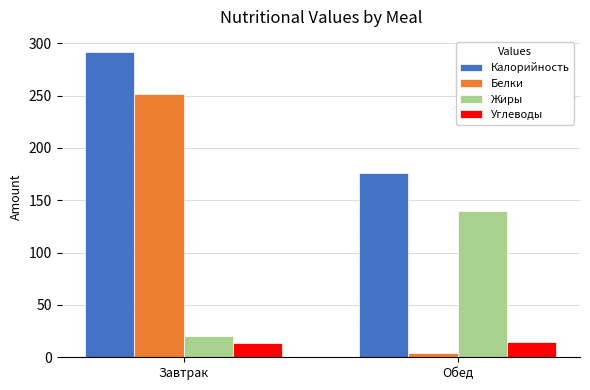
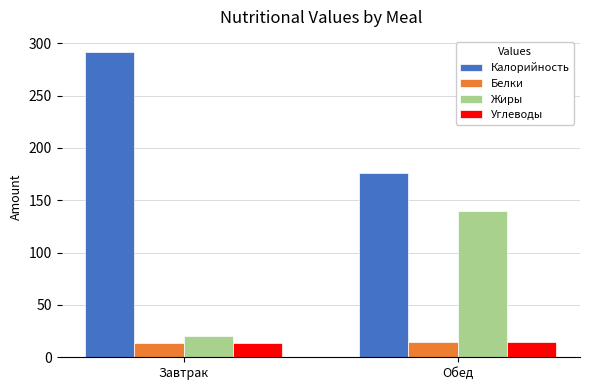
  {
    "Калорийность": {
      "Завтрак": 292,
      "Обед": 176
    },
    "Белки": {
-     "Завтрак": 252,
-     "Обед": 4
+     "Завтрак": 14,
+     "Обед": 15
    },
    "Жиры": {
      "Завтрак": 20,
      "Обед": 139
    },
    "Углеводы": {
      "Завтрак": 13,
      "Обед": 14
    }
  }
